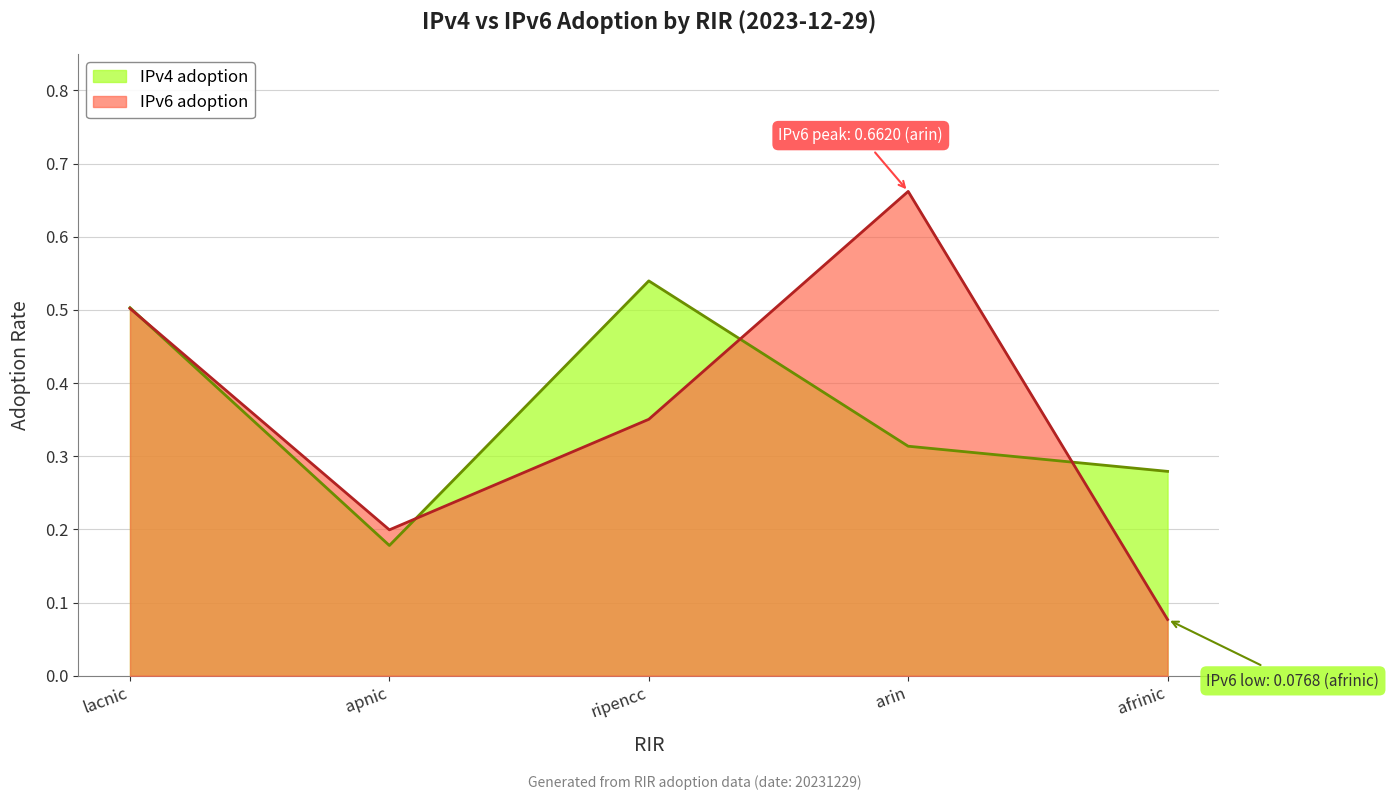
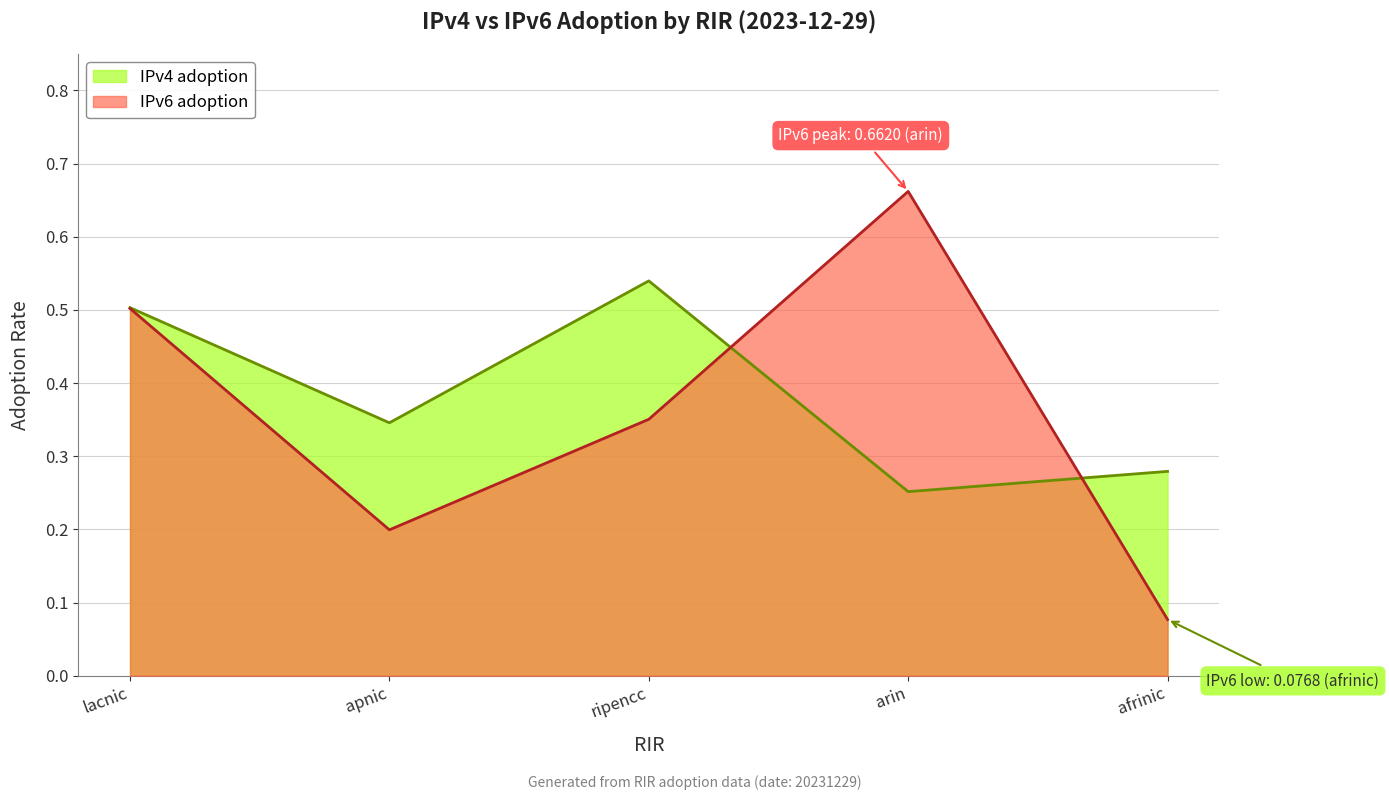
  {
    "IPv4 adoption": {
-     "apnic": 0.18,
+     "apnic": 0.35,
      "ripencc": 0.54,
-     "arin": 0.31,
+     "arin": 0.25,
      "afrinic": 0.28
    },
    "IPv6 adoption": {
      "apnic": 0.20,
      "ripencc": 0.35,
      "arin": 0.66
    }
  }
